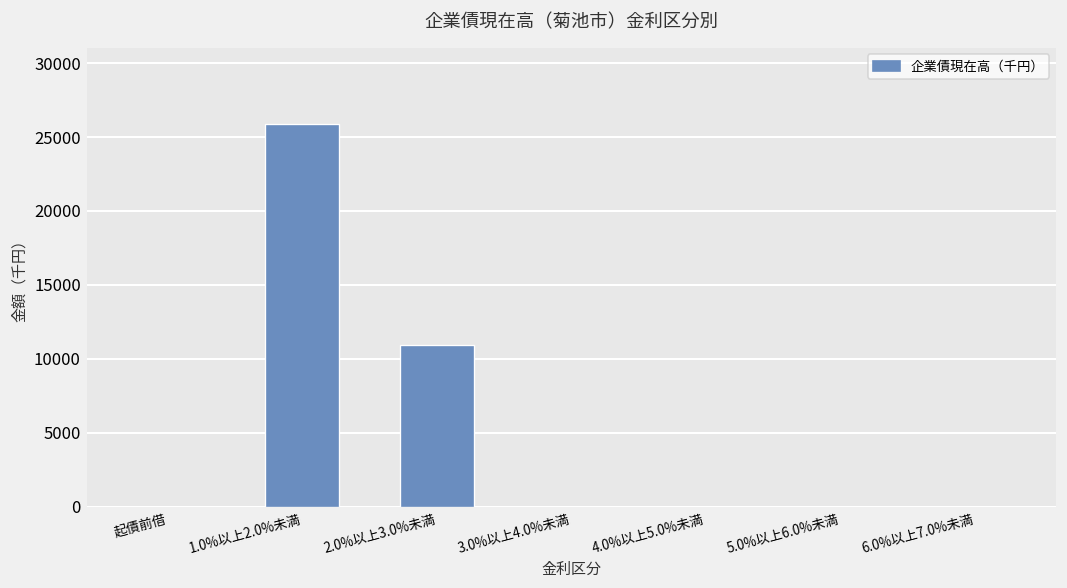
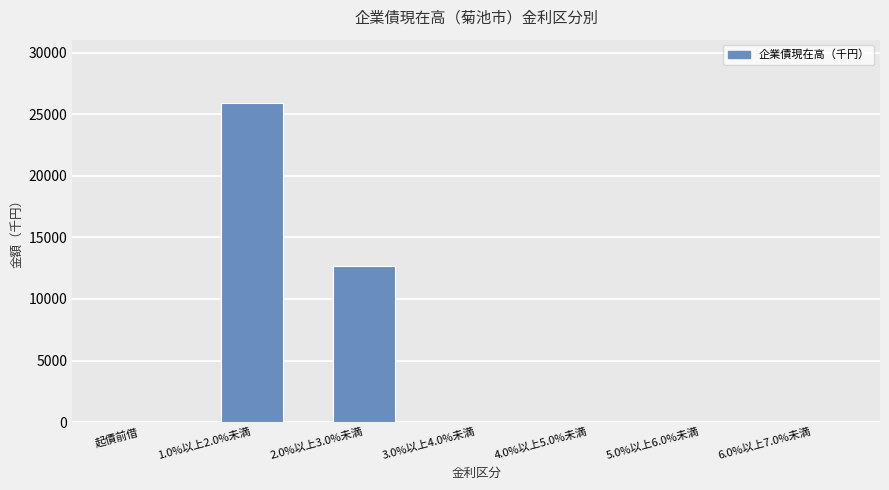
  {
    "起債前借": 0,
    "1.0%以上2.0%未満": 25900,
-   "2.0%以上3.0%未満": 11000,
+   "2.0%以上3.0%未満": 12600,
    "3.0%以上4.0%未満": 0,
    "4.0%以上5.0%未満": 0,
    "5.0%以上6.0%未満": 0,
    "6.0%以上7.0%未満": 0
  }
